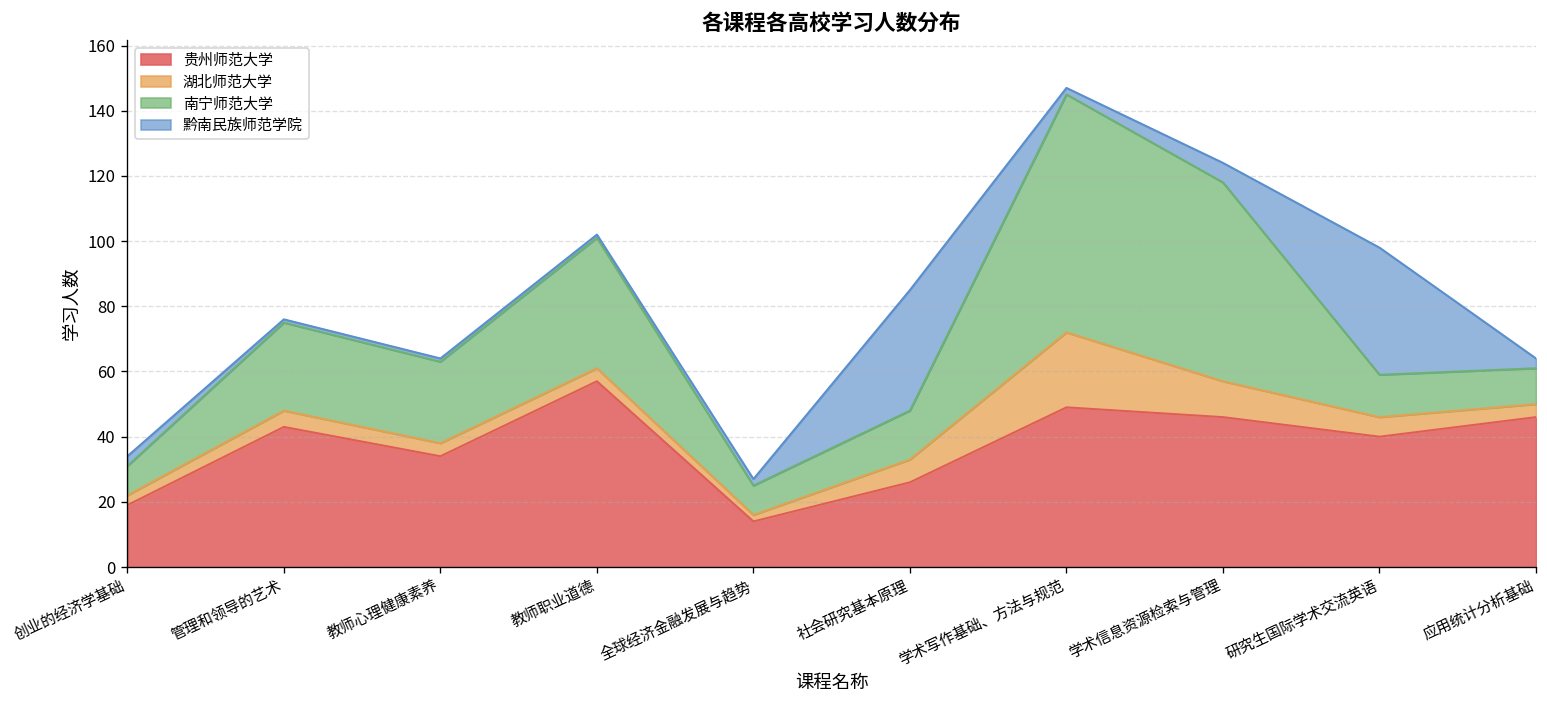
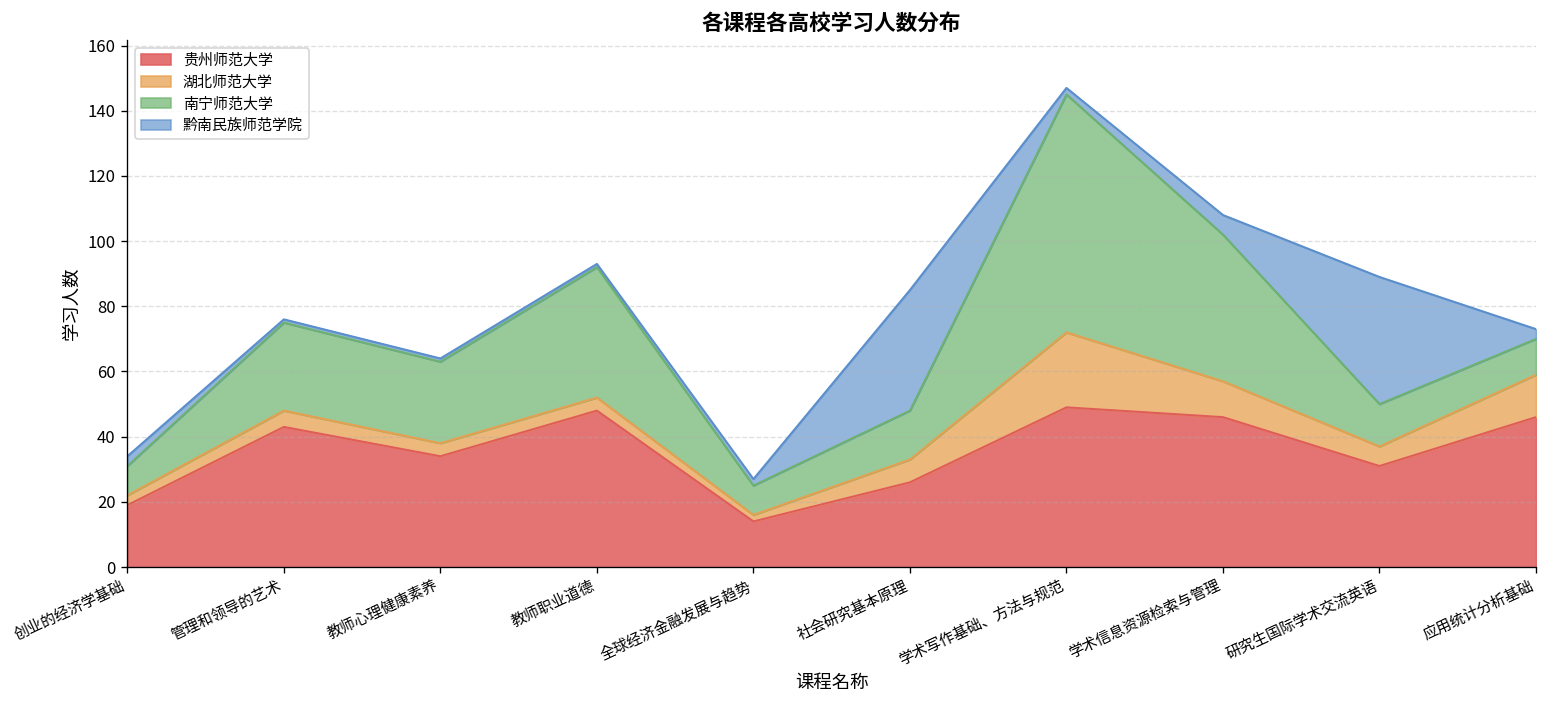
  {
    "贵州师范大学": {
      "创业的经济学基础": 19,
      "管理和领导的艺术": 43,
      "教师心理健康素养": 34,
-     "教师职业道德": 57,
+     "教师职业道德": 48,
      "全球经济金融发展与趋势": 14,
      "社会研究基本原理": 26,
      "学术写作基础、方法与规范": 49,
      "学术信息资源检索与管理": 46,
-     "研究生国际学术交流英语": 40,
+     "研究生国际学术交流英语": 31,
      "应用统计分析基础": 46
    },
    "湖北师范大学": {
      "创业的经济学基础": 3,
      "管理和领导的艺术": 5,
      "教师心理健康素养": 4,
      "教师职业道德": 4,
      "全球经济金融发展与趋势": 2,
      "社会研究基本原理": 7,
      "学术写作基础、方法与规范": 23,
      "学术信息资源检索与管理": 11,
      "研究生国际学术交流英语": 6,
-     "应用统计分析基础": 4
+     "应用统计分析基础": 13
    },
    "南宁师范大学": {
      "创业的经济学基础": 9,
      "管理和领导的艺术": 27,
      "教师心理健康素养": 25,
      "教师职业道德": 40,
      "全球经济金融发展与趋势": 9,
      "社会研究基本原理": 15,
      "学术写作基础、方法与规范": 73,
-     "学术信息资源检索与管理": 61,
+     "学术信息资源检索与管理": 45,
      "研究生国际学术交流英语": 13,
      "应用统计分析基础": 11
    },
    "黔南民族师范学院": {
      "创业的经济学基础": 3,
      "管理和领导的艺术": 1,
      "教师心理健康素养": 1,
      "教师职业道德": 1,
      "全球经济金融发展与趋势": 2,
      "社会研究基本原理": 37,
      "学术写作基础、方法与规范": 2,
      "学术信息资源检索与管理": 6,
      "研究生国际学术交流英语": 39,
      "应用统计分析基础": 3
    }
  }
